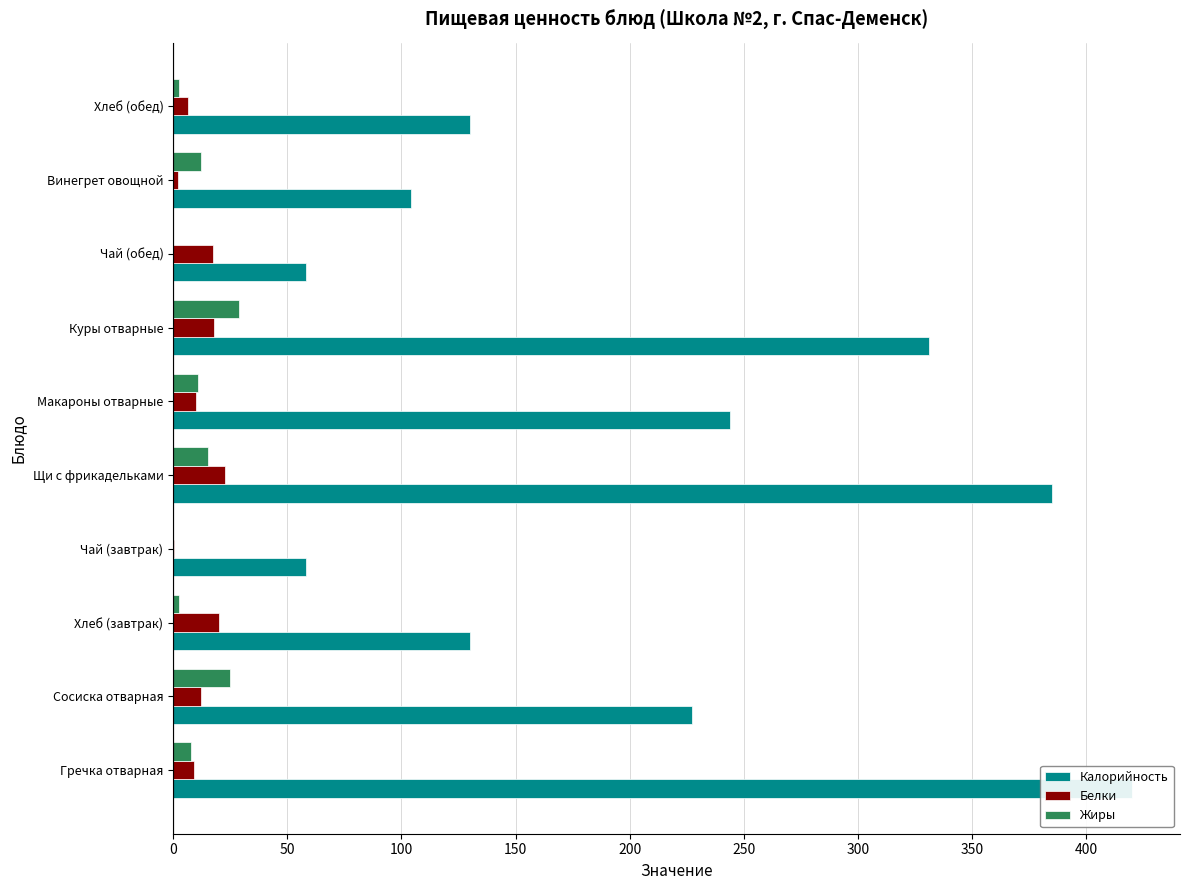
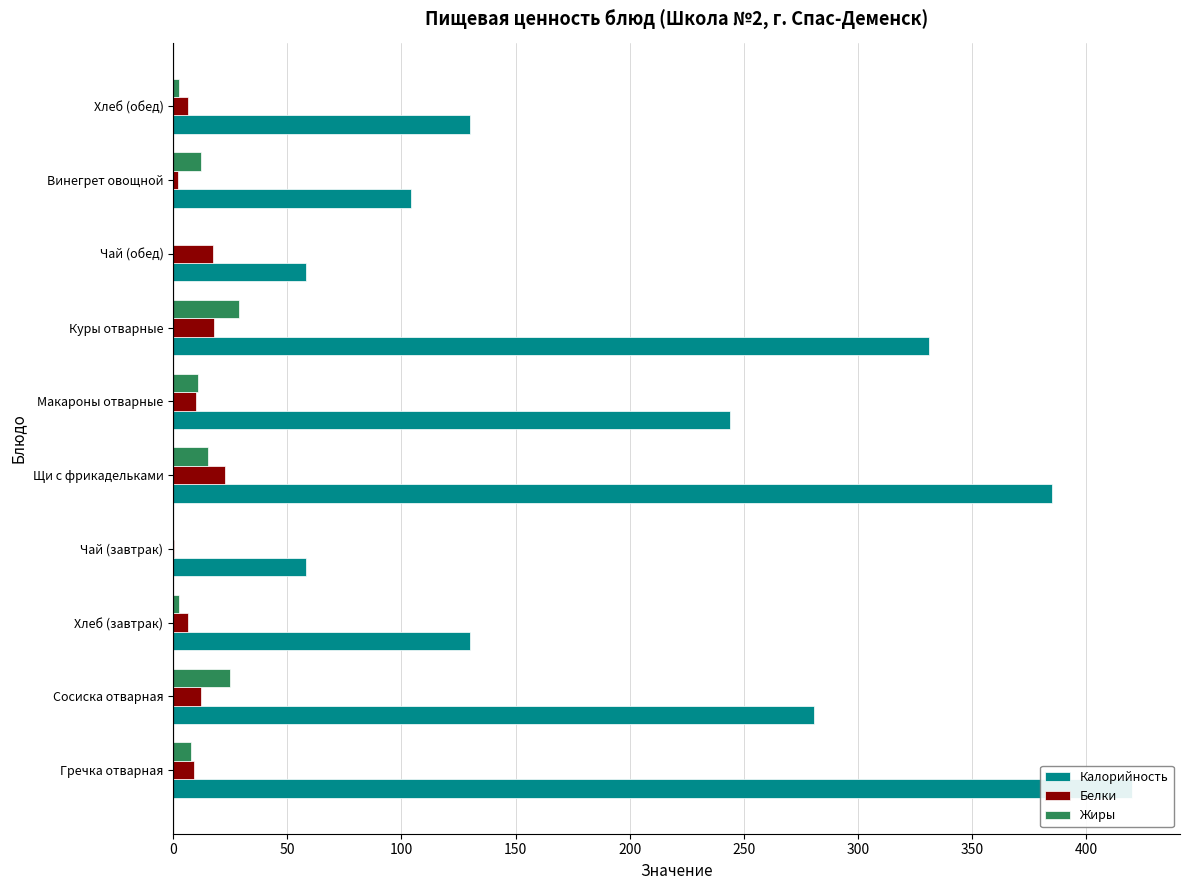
  {
    "Калорийность": {
      "Хлеб (обед)": 130,
      "Винегрет овощной": 104,
      "Чай (обед)": 58,
      "Куры отварные": 331,
      "Макароны отварные": 244,
      "Щи с фрикадельками": 385,
      "Чай (завтрак)": 58,
      "Хлеб (завтрак)": 130,
-     "Сосиска отварная": 227
+     "Сосиска отварная": 281
    },
    "Белки": {
      "Хлеб (обед)": 7,
      "Винегрет овощной": 2,
      "Чай (обед)": 17,
      "Куры отварные": 18,
      "Макароны отварные": 10,
      "Щи с фрикадельками": 23,
-     "Хлеб (завтрак)": 20,
+     "Хлеб (завтрак)": 7,
      "Сосиска отварная": 12,
      "Гречка отварная": 9
    },
    "Жиры": {
      "Хлеб (обед)": 2,
      "Винегрет овощной": 12,
      "Чай (обед)": 0,
      "Куры отварные": 29,
      "Макароны отварные": 11,
      "Щи с фрикадельками": 15,
      "Чай (завтрак)": 0,
      "Хлеб (завтрак)": 2,
      "Сосиска отварная": 25,
      "Гречка отварная": 8
    }
  }
